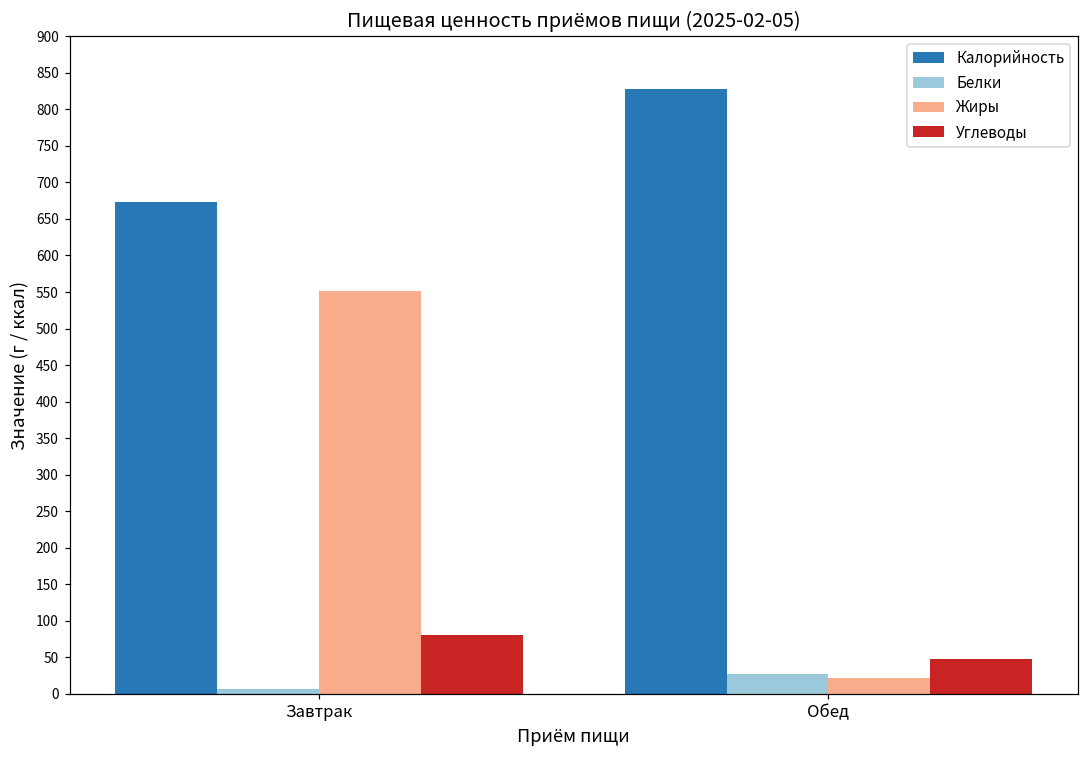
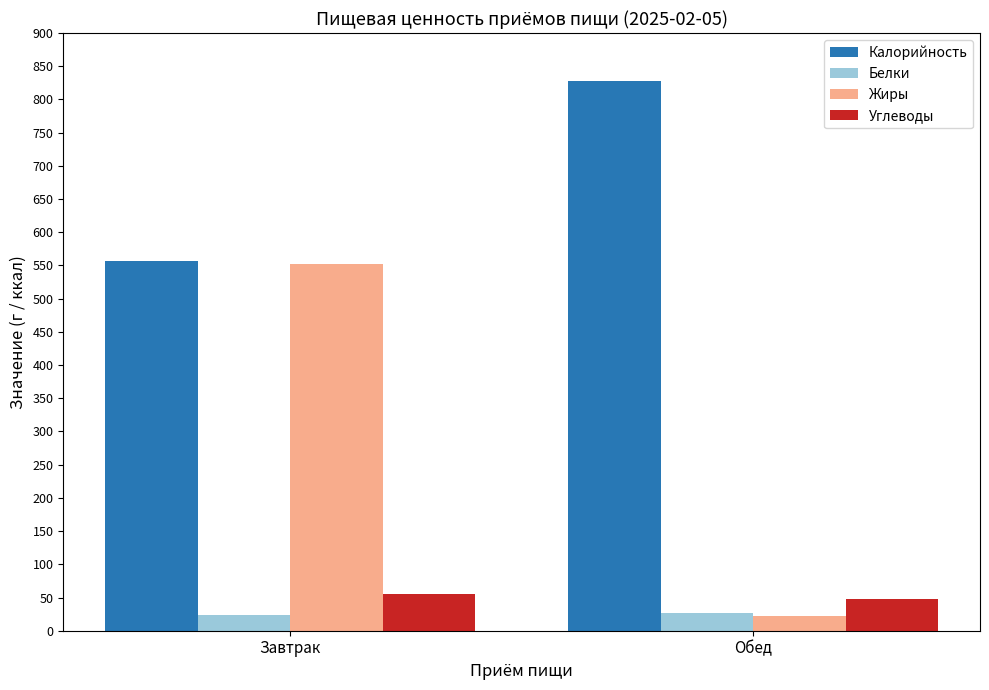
  {
    "Калорийность": {
-     "Завтрак": 670,
+     "Завтрак": 560,
      "Обед": 830
    },
    "Белки": {
-     "Завтрак": 10,
+     "Завтрак": 20,
      "Обед": 30
    },
    "Жиры": {
      "Завтрак": 550,
      "Обед": 20
    },
    "Углеводы": {
-     "Завтрак": 80,
+     "Завтрак": 60,
      "Обед": 50
    }
  }
